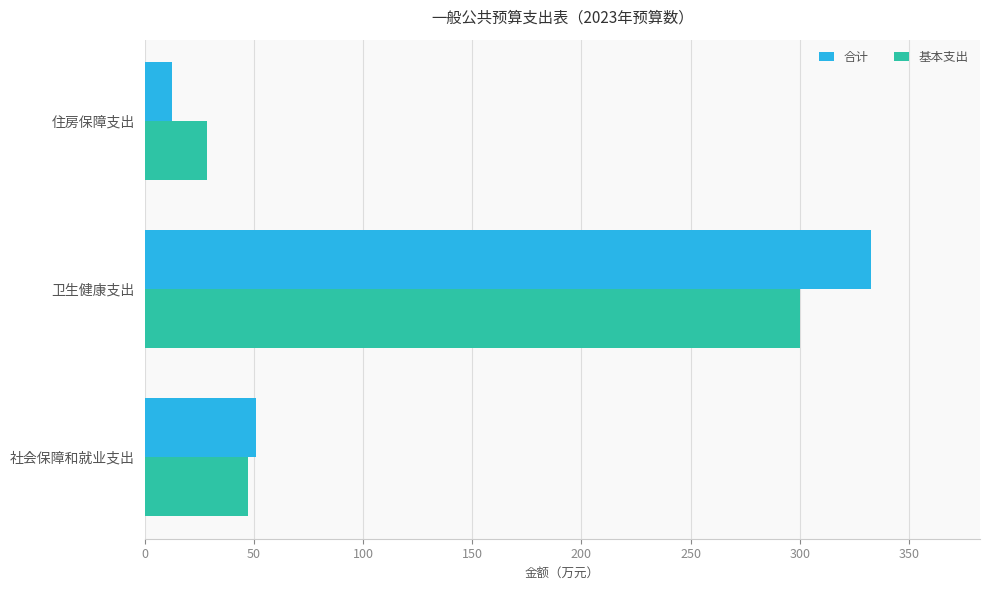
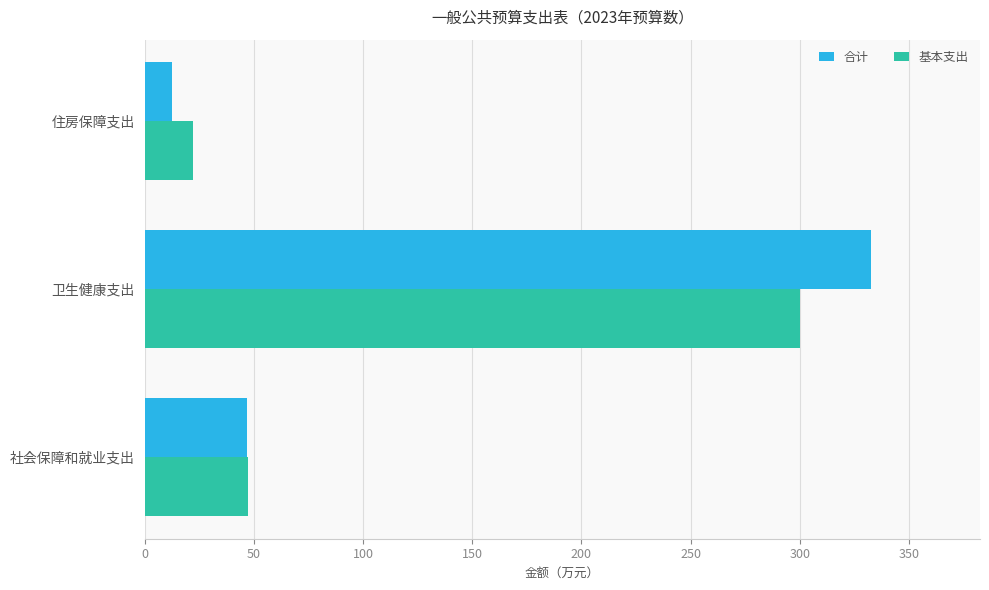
  {
    "合计": {
      "住房保障支出": 13,
      "卫生健康支出": 333,
-     "社会保障和就业支出": 51
+     "社会保障和就业支出": 47
    },
    "基本支出": {
-     "住房保障支出": 28,
+     "住房保障支出": 22,
      "卫生健康支出": 300,
      "社会保障和就业支出": 47
    }
  }
